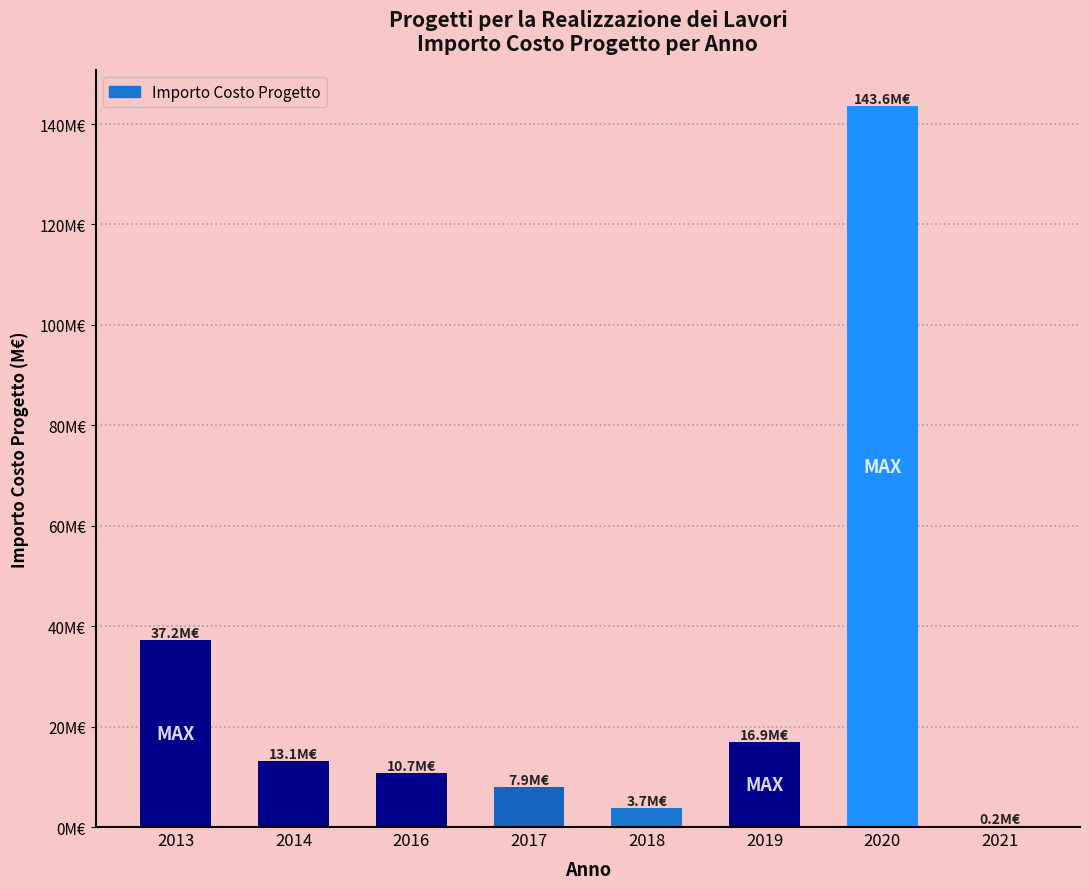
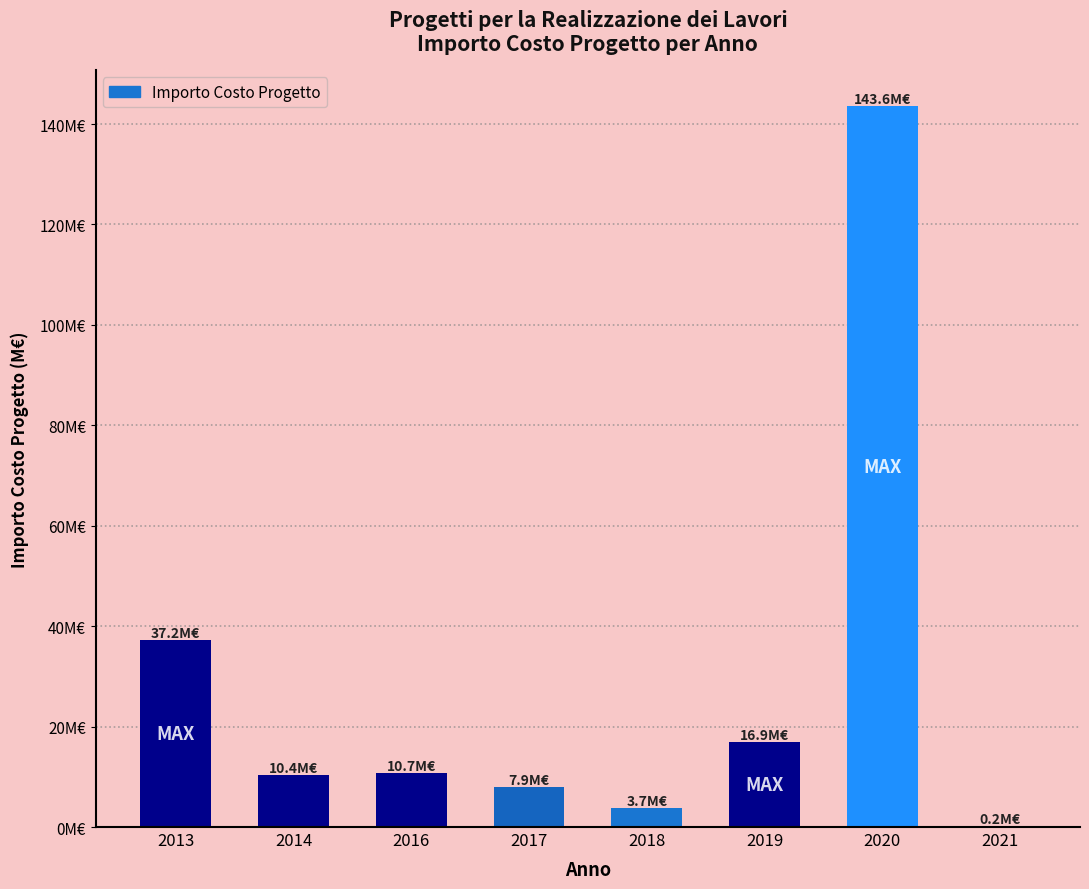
  {
    "2013": "37.2M€",
-   "2014": "13.1M€",
+   "2014": "10.4M€",
    "2016": "10.7M€",
    "2017": "7.9M€",
    "2018": "3.7M€",
    "2019": "16.9M€",
    "2020": "143.6M€",
    "2021": "0.2M€"
  }
